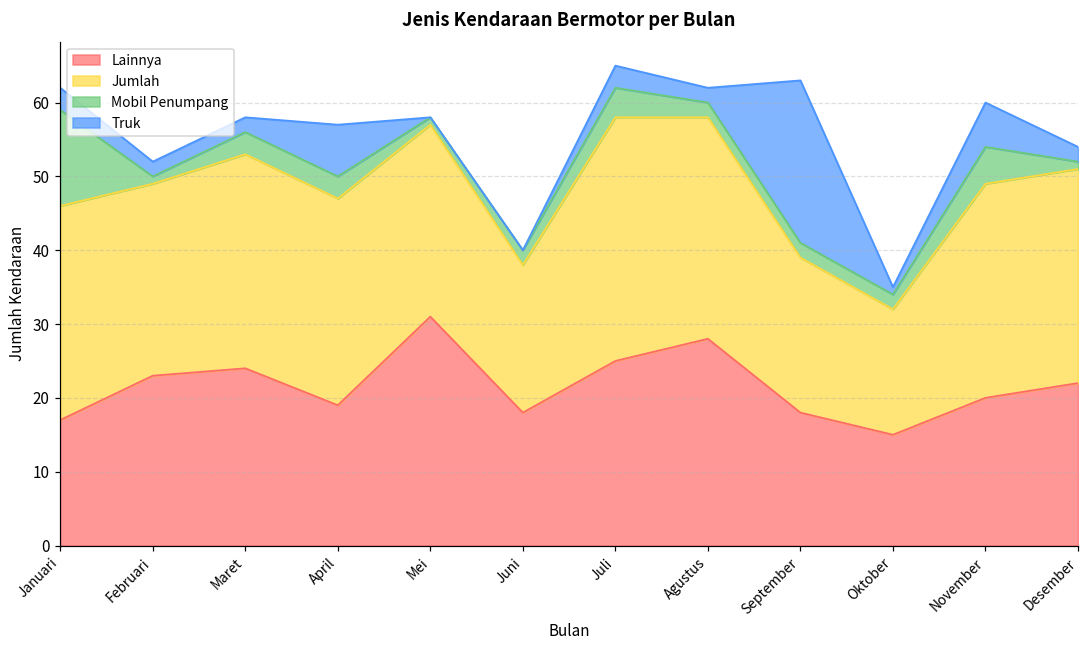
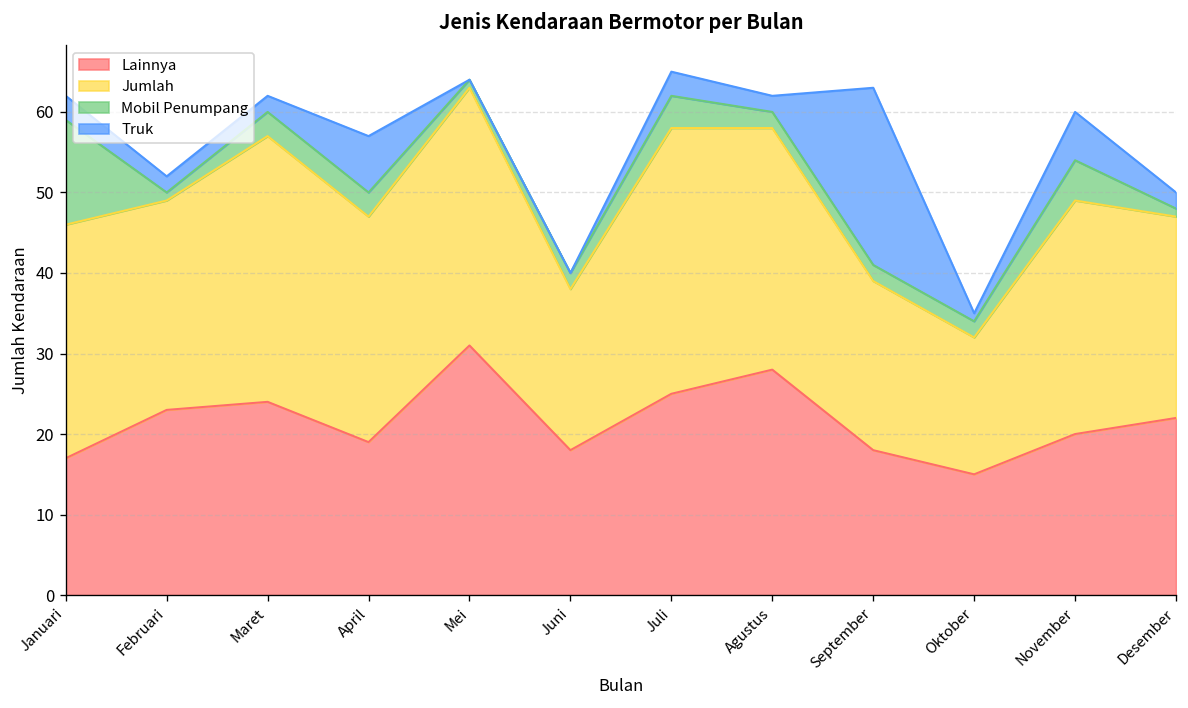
  {
    "Lainnya": {
      "Januari": 17,
      "Februari": 23,
      "Maret": 24,
      "April": 19,
      "Mei": 31,
      "Juni": 18,
      "Juli": 25,
      "Agustus": 28,
      "September": 18,
      "Oktober": 15,
      "November": 20,
      "Desember": 22
    },
    "Jumlah": {
      "Januari": 29,
      "Februari": 26,
-     "Maret": 29,
+     "Maret": 33,
      "April": 28,
-     "Mei": 26,
+     "Mei": 32,
      "Juni": 20,
      "Juli": 33,
      "Agustus": 30,
      "September": 21,
      "Oktober": 17,
      "November": 29,
-     "Desember": 29
+     "Desember": 25
    },
    "Mobil Penumpang": {
      "Januari": 13,
      "Februari": 1,
      "Maret": 3,
      "April": 3,
      "Juli": 4,
      "Agustus": 2,
      "September": 2,
      "Oktober": 2,
      "November": 5,
      "Desember": 1
    },
    "Truk": {
      "Januari": 3,
      "Februari": 2,
      "Maret": 2,
      "April": 7,
      "Juli": 3,
      "Agustus": 2,
      "September": 22,
      "Oktober": 1,
      "November": 6,
      "Desember": 2
    }
  }
